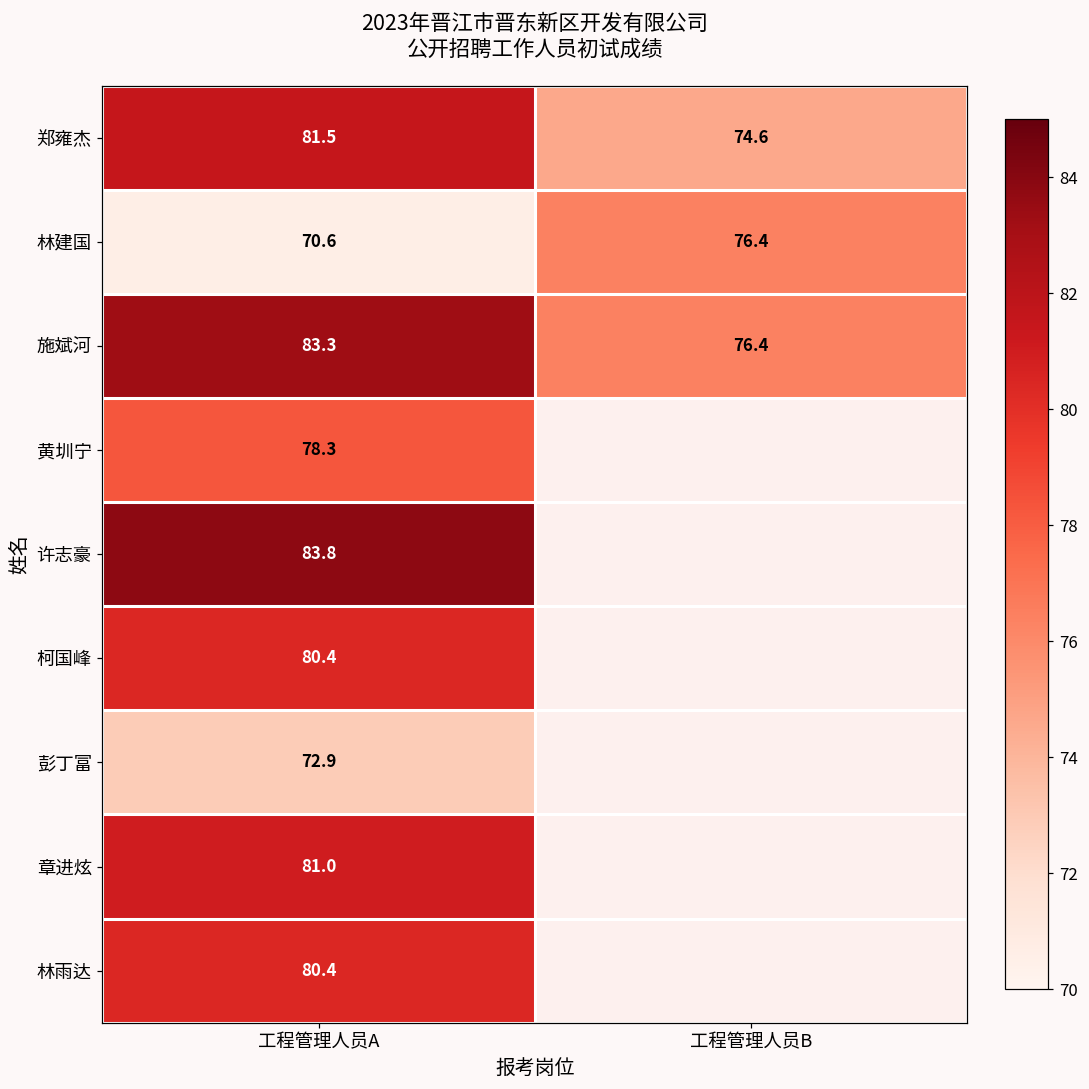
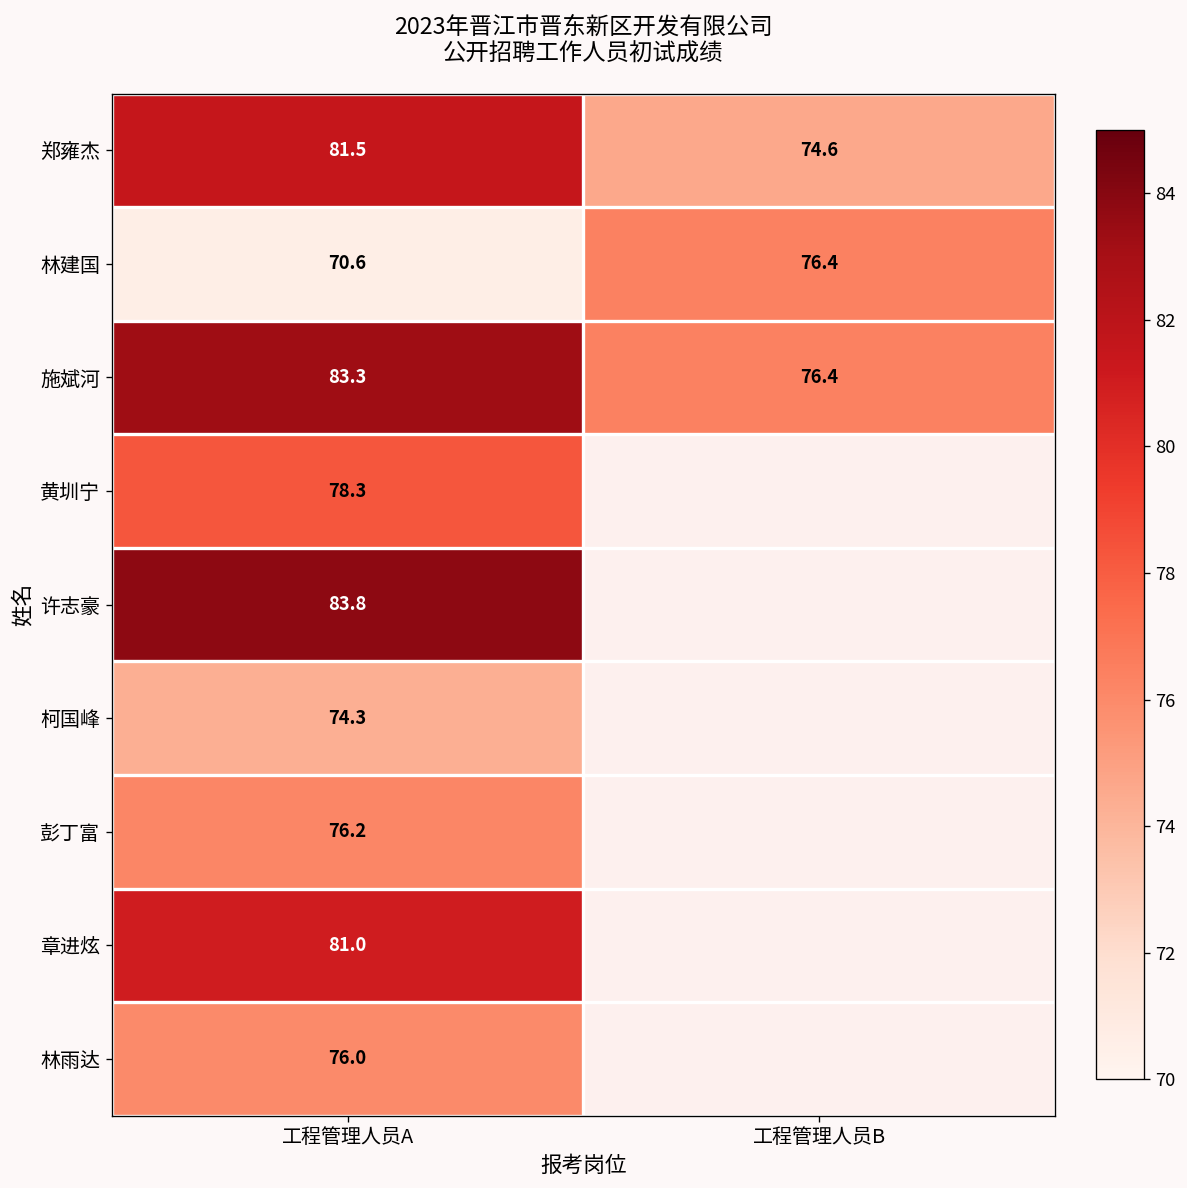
  {
    "郑雍杰": {
      "工程管理人员A": 81.5,
      "工程管理人员B": 74.6
    },
    "林建国": {
      "工程管理人员A": 70.6,
      "工程管理人员B": 76.4
    },
    "施斌河": {
      "工程管理人员A": 83.3,
      "工程管理人员B": 76.4
    },
    "黄圳宁": {
      "工程管理人员A": 78.3
    },
    "许志豪": {
      "工程管理人员A": 83.8
    },
    "柯国峰": {
-     "工程管理人员A": 80.4
+     "工程管理人员A": 74.3
    },
    "彭丁富": {
-     "工程管理人员A": 72.9
+     "工程管理人员A": 76.2
    },
    "章进炫": {
      "工程管理人员A": 81.0
    },
    "林雨达": {
-     "工程管理人员A": 80.4
+     "工程管理人员A": 76.0
    }
  }
